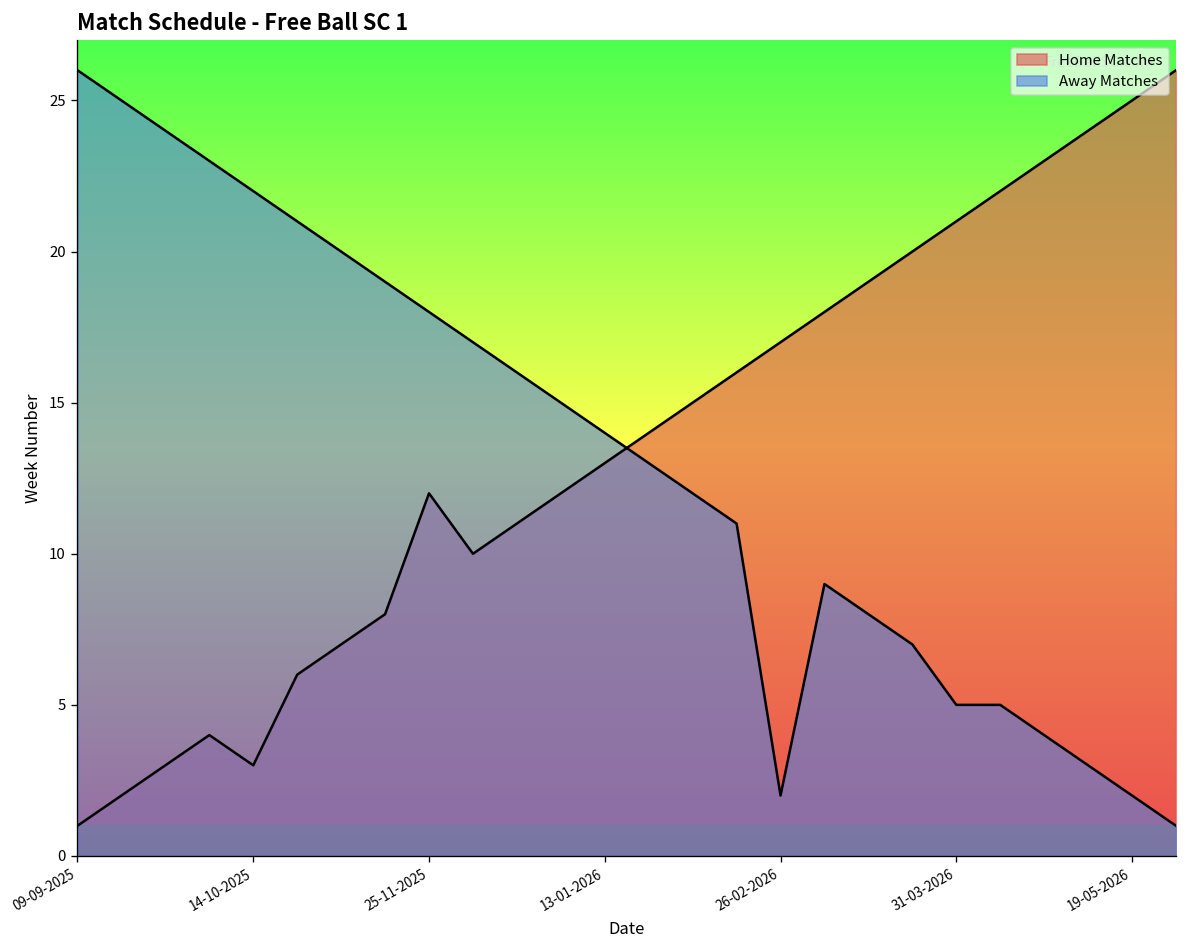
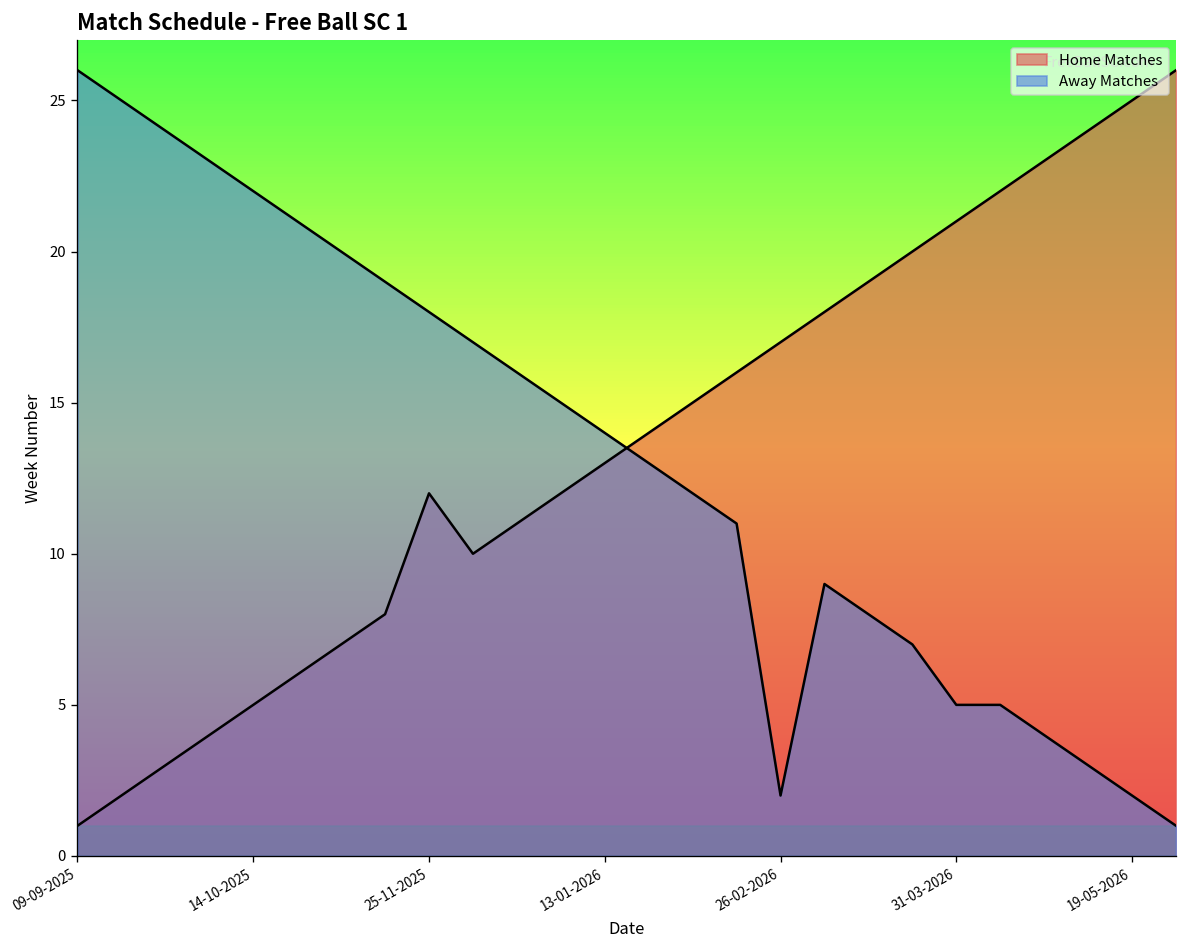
  {
    "Home Matches": {
-     "14-10-2025": 3,
+     "14-10-2025": 5,
      "25-11-2025": 12,
      "13-01-2026": 13,
      "26-02-2026": 17,
      "31-03-2026": 21,
      "19-05-2026": 25
    },
    "Away Matches": {
      "09-09-2025": 26,
      "14-10-2025": 22,
      "25-11-2025": 18,
      "13-01-2026": 14,
      "26-02-2026": 2,
      "31-03-2026": 5,
      "19-05-2026": 2
    }
  }
